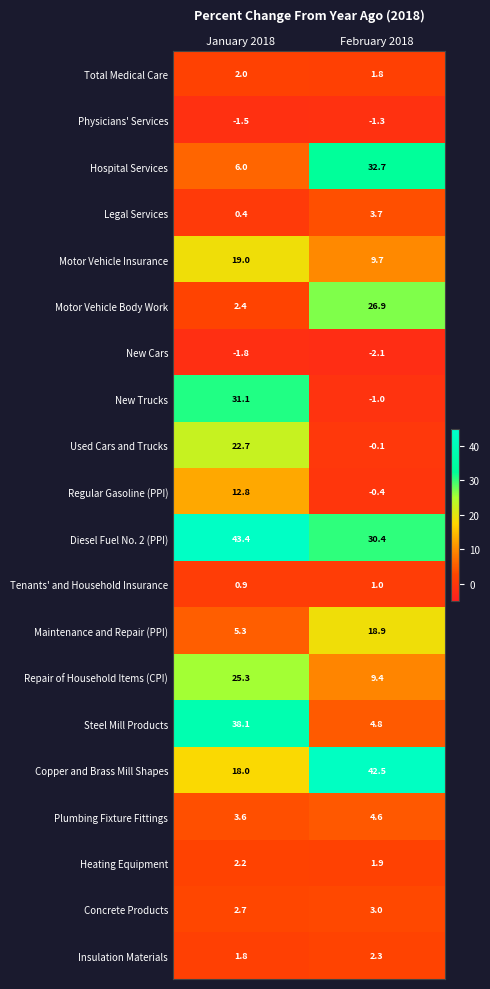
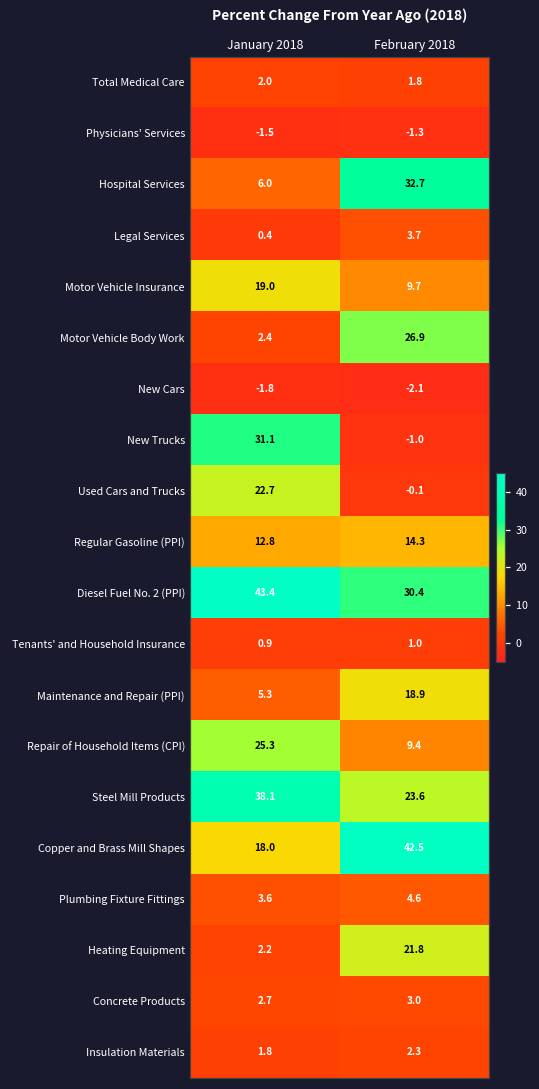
  {
    "Total Medical Care": {
      "January 2018": 2.0,
      "February 2018": 1.8
    },
    "Physicians' Services": {
      "January 2018": -1.5,
      "February 2018": -1.3
    },
    "Hospital Services": {
      "January 2018": 6.0,
      "February 2018": 32.7
    },
    "Legal Services": {
      "January 2018": 0.4,
      "February 2018": 3.7
    },
    "Motor Vehicle Insurance": {
      "January 2018": 19.0,
      "February 2018": 9.7
    },
    "Motor Vehicle Body Work": {
      "January 2018": 2.4,
      "February 2018": 26.9
    },
    "New Cars": {
      "January 2018": -1.8,
      "February 2018": -2.1
    },
    "New Trucks": {
      "January 2018": 31.1,
      "February 2018": -1.0
    },
    "Used Cars and Trucks": {
      "January 2018": 22.7,
      "February 2018": -0.1
    },
    "Regular Gasoline (PPI)": {
      "January 2018": 12.8,
-     "February 2018": -0.4
+     "February 2018": 14.3
    },
    "Diesel Fuel No. 2 (PPI)": {
      "January 2018": 43.4,
      "February 2018": 30.4
    },
    "Tenants' and Household Insurance": {
      "January 2018": 0.9,
      "February 2018": 1.0
    },
    "Maintenance and Repair (PPI)": {
      "January 2018": 5.3,
      "February 2018": 18.9
    },
    "Repair of Household Items (CPI)": {
      "January 2018": 25.3,
      "February 2018": 9.4
    },
    "Steel Mill Products": {
      "January 2018": 38.1,
-     "February 2018": 4.8
+     "February 2018": 23.6
    },
    "Copper and Brass Mill Shapes": {
      "January 2018": 18.0,
      "February 2018": 42.5
    },
    "Plumbing Fixture Fittings": {
      "January 2018": 3.6,
      "February 2018": 4.6
    },
    "Heating Equipment": {
      "January 2018": 2.2,
-     "February 2018": 1.9
+     "February 2018": 21.8
    },
    "Concrete Products": {
      "January 2018": 2.7,
      "February 2018": 3.0
    },
    "Insulation Materials": {
      "January 2018": 1.8,
      "February 2018": 2.3
    }
  }
